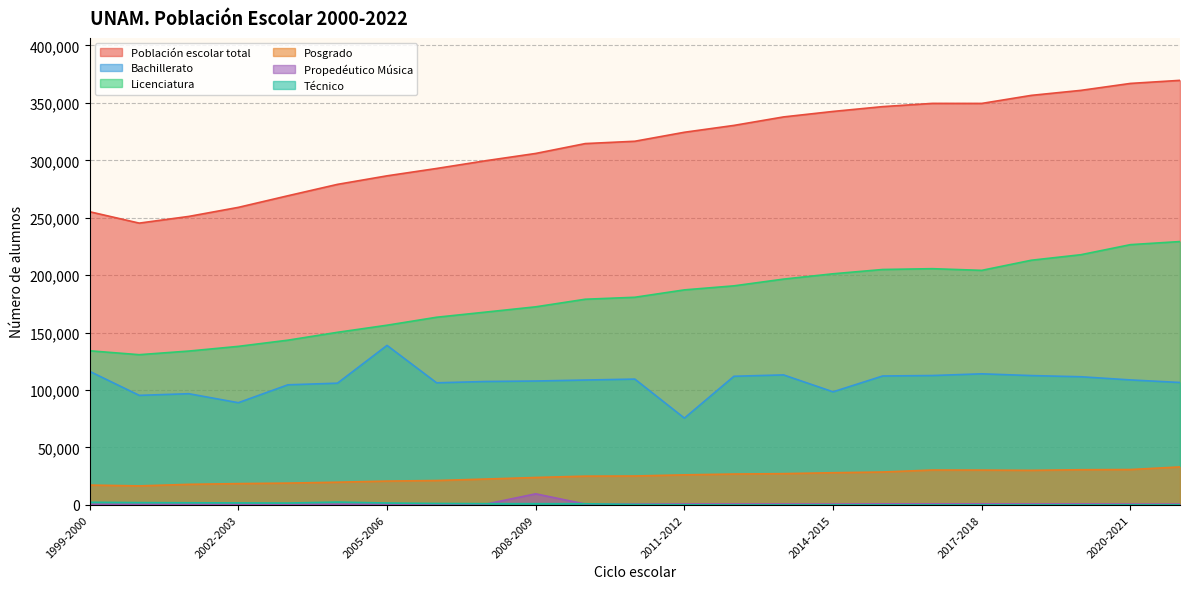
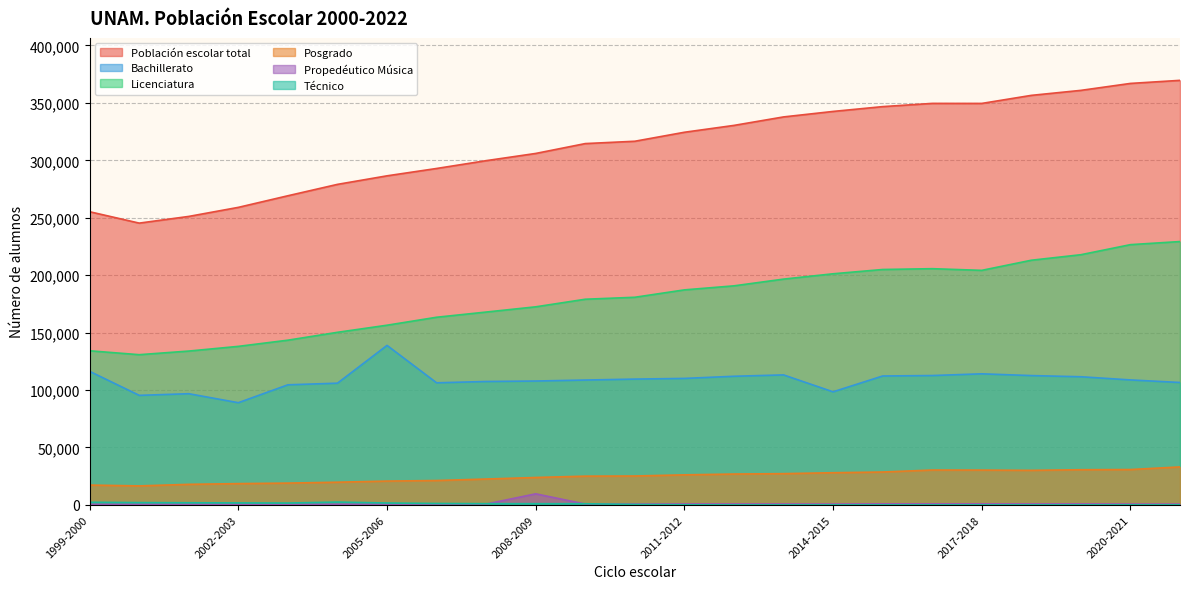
  {
    "Bachillerato": {
      "1999-2000": "116,000",
      "2002-2003": "89,000",
      "2005-2006": "139,000",
      "2008-2009": "108,000",
-     "2011-2012": "76,000",
+     "2011-2012": "110,000",
      "2014-2015": "98,000",
      "2017-2018": "114,000",
      "2020-2021": "109,000"
    },
    "Propedéutico Música": {
      "2008-2009": "10,000"
    }
  }
